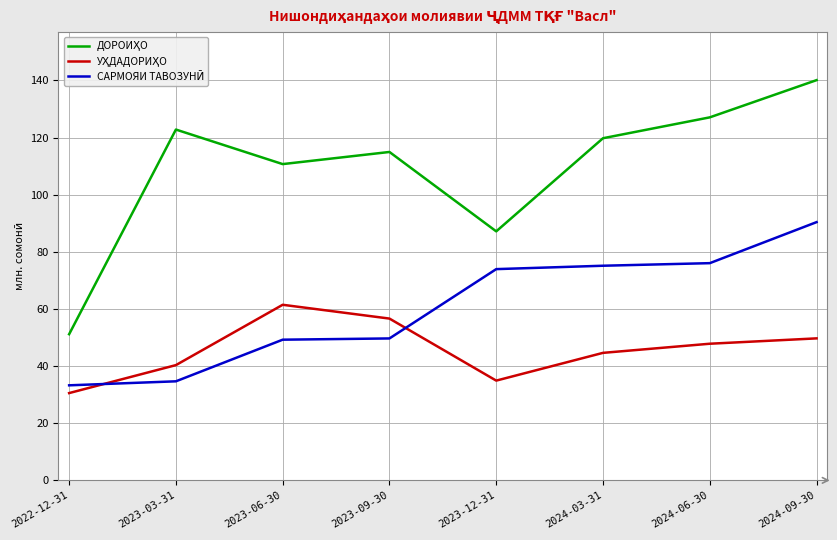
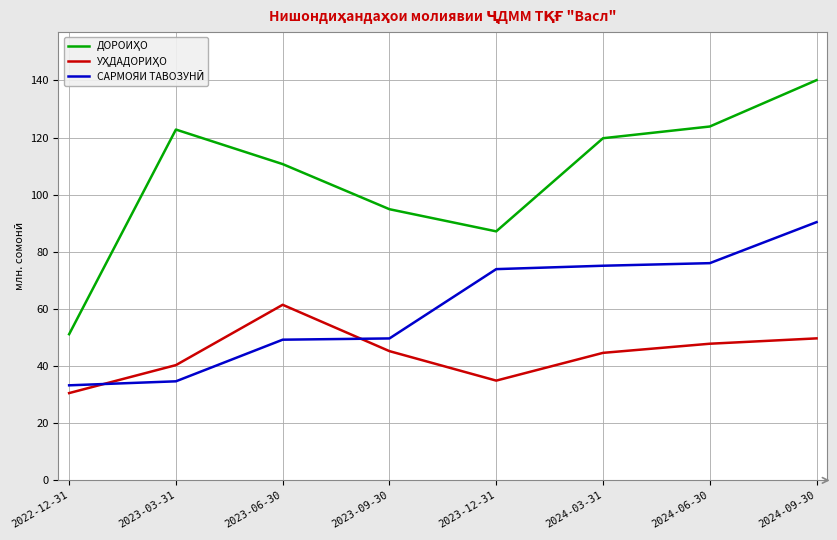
  {
    "ДОРОИҲО": {
      "2022-12-31": 51,
      "2023-03-31": 123,
      "2023-06-30": 111,
-     "2023-09-30": 115,
+     "2023-09-30": 95,
      "2023-12-31": 87,
      "2024-03-31": 120,
-     "2024-06-30": 127,
+     "2024-06-30": 124,
      "2024-09-30": 140
    },
    "УҲДАДОРИҲО": {
      "2022-12-31": 31,
      "2023-03-31": 40,
      "2023-06-30": 61,
-     "2023-09-30": 57,
+     "2023-09-30": 45,
      "2023-12-31": 35,
      "2024-03-31": 45,
      "2024-06-30": 48,
      "2024-09-30": 50
    },
    "САРМОЯИ ТАВОЗУНӢ": {
      "2022-12-31": 33,
      "2023-03-31": 35,
      "2023-06-30": 49,
      "2023-09-30": 50,
      "2023-12-31": 74,
      "2024-03-31": 75,
      "2024-06-30": 76,
      "2024-09-30": 90
    }
  }
